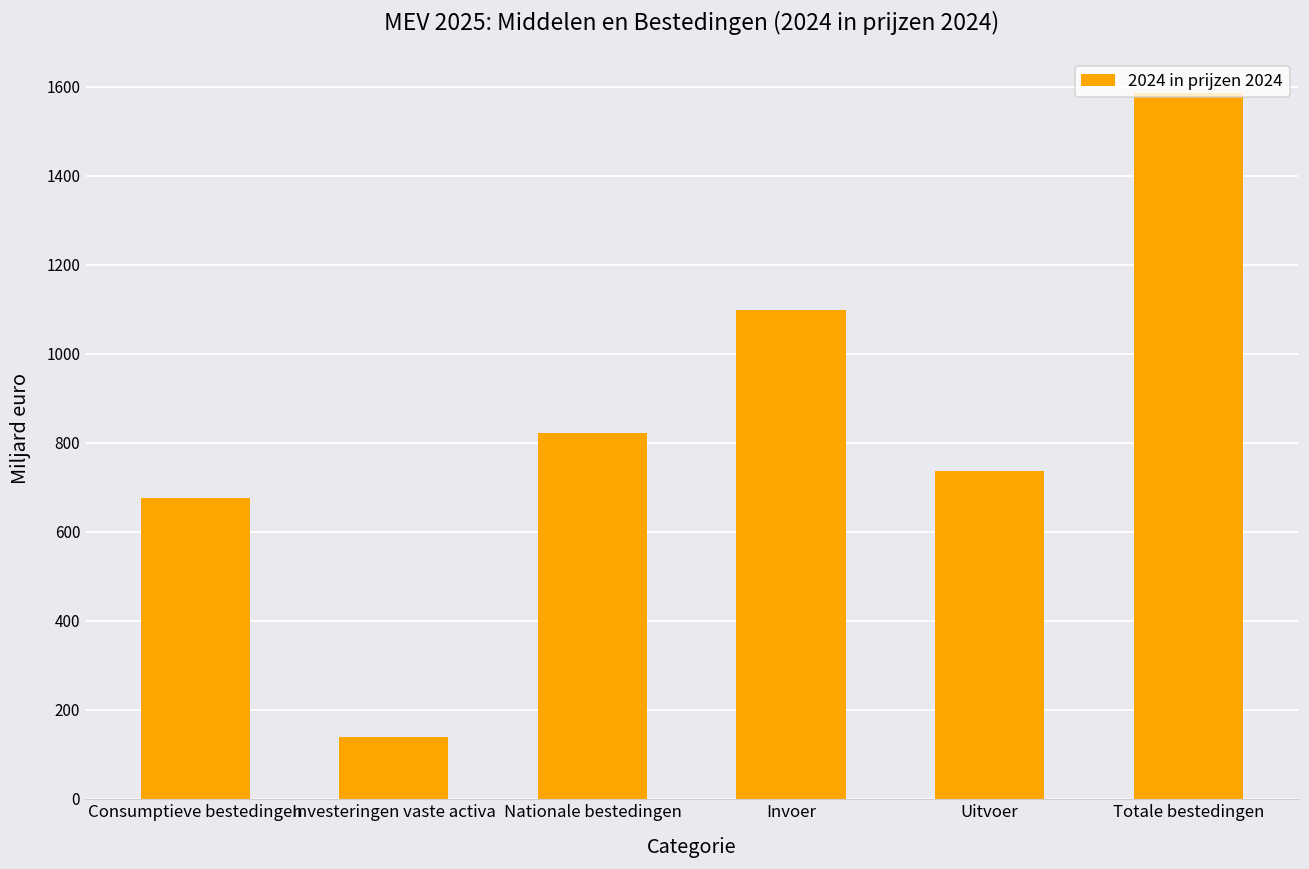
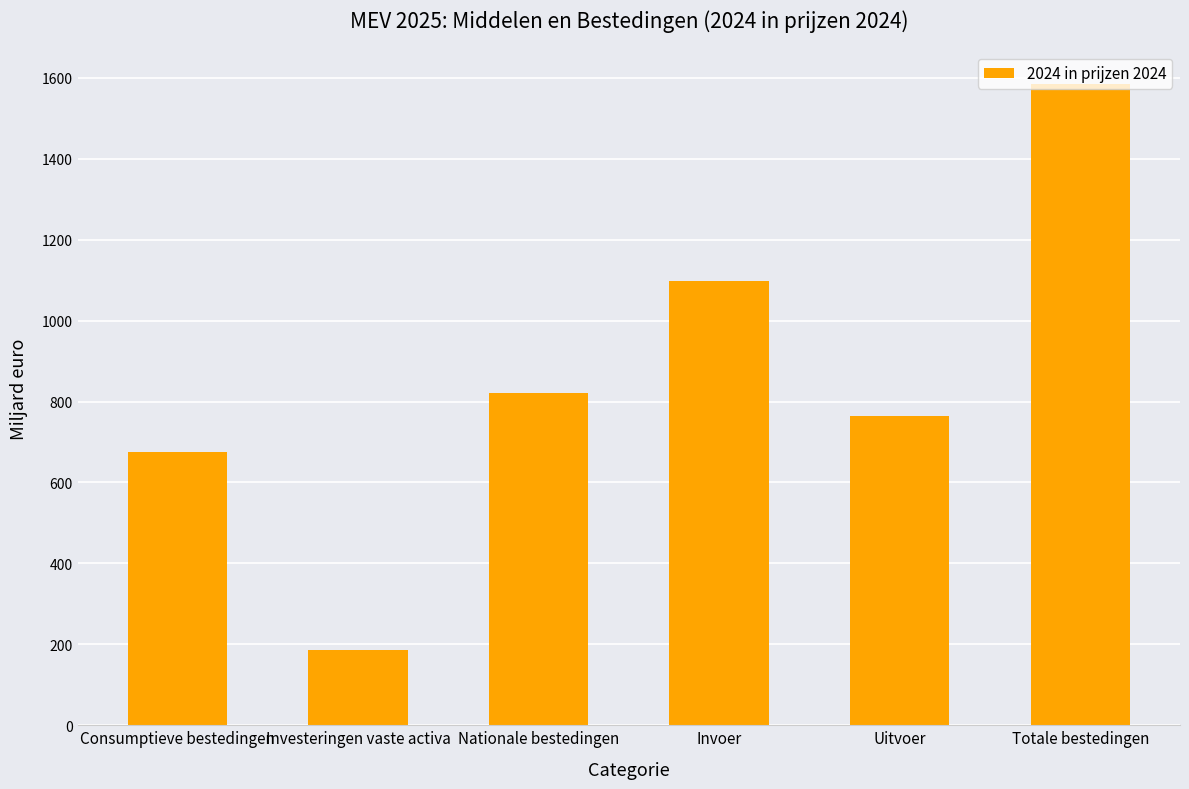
  {
    "Consumptieve bestedingen": 680,
-   "Investeringen vaste activa": 140,
+   "Investeringen vaste activa": 190,
    "Nationale bestedingen": 820,
    "Invoer": 1100,
-   "Uitvoer": 740
+   "Uitvoer": 760
  }
